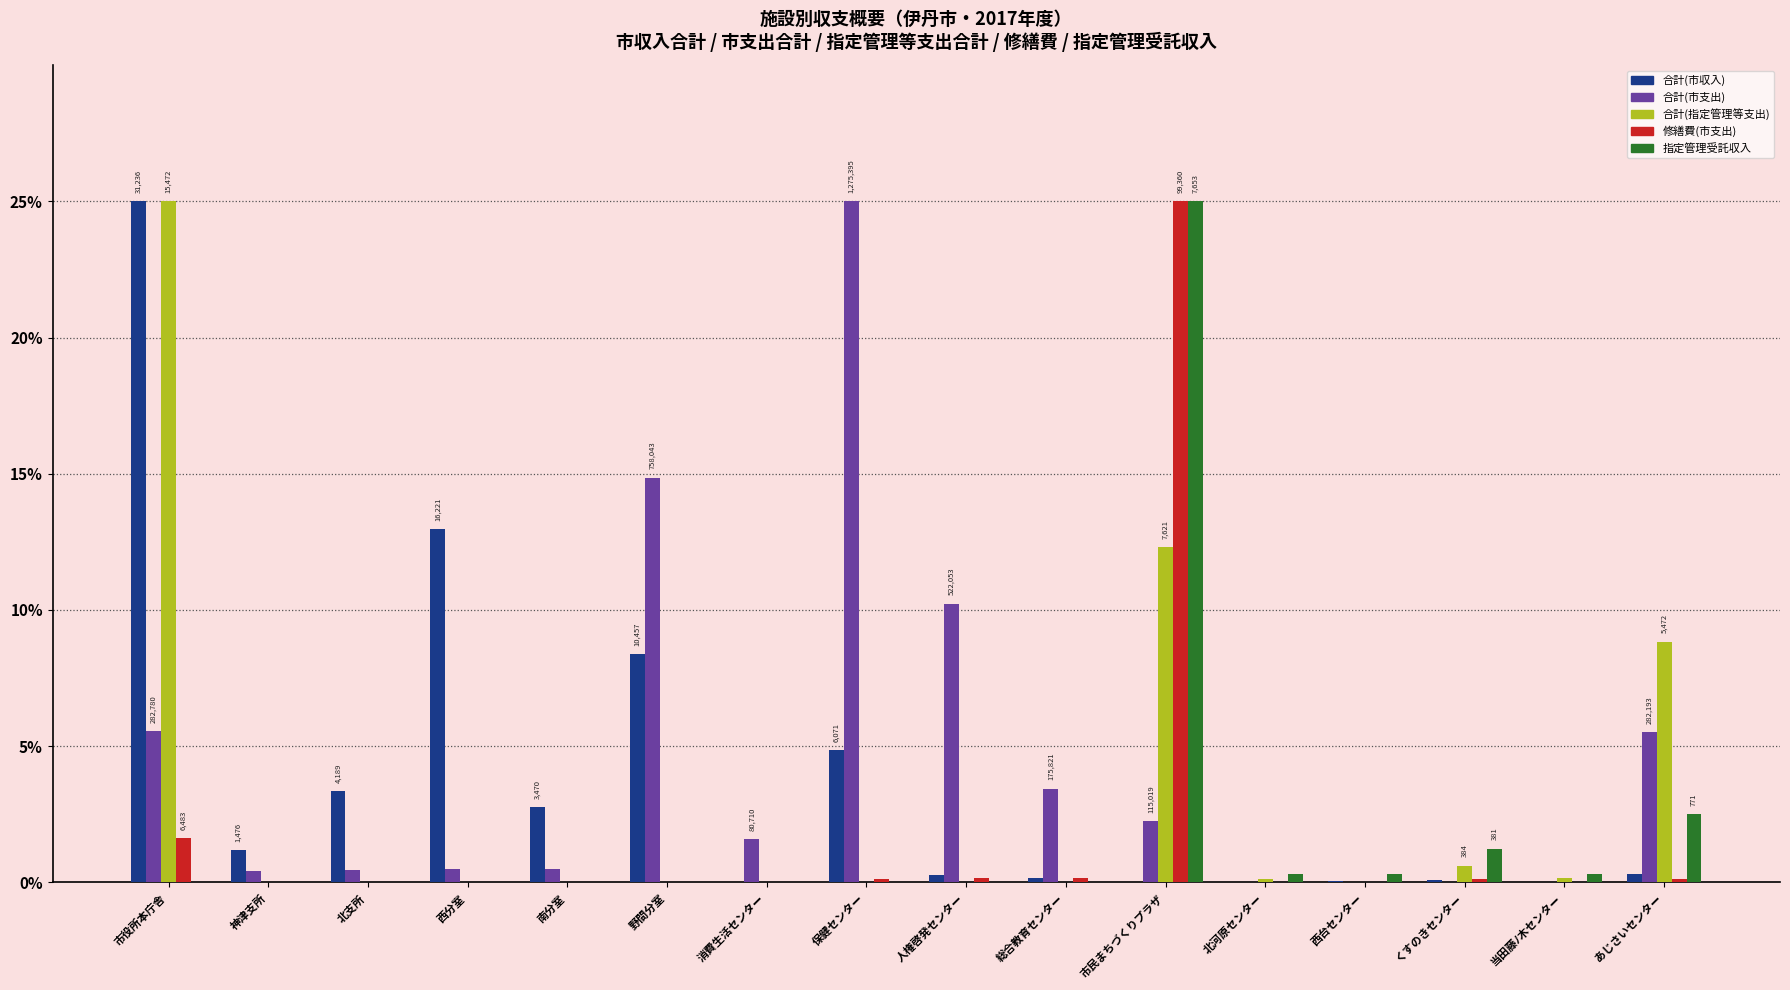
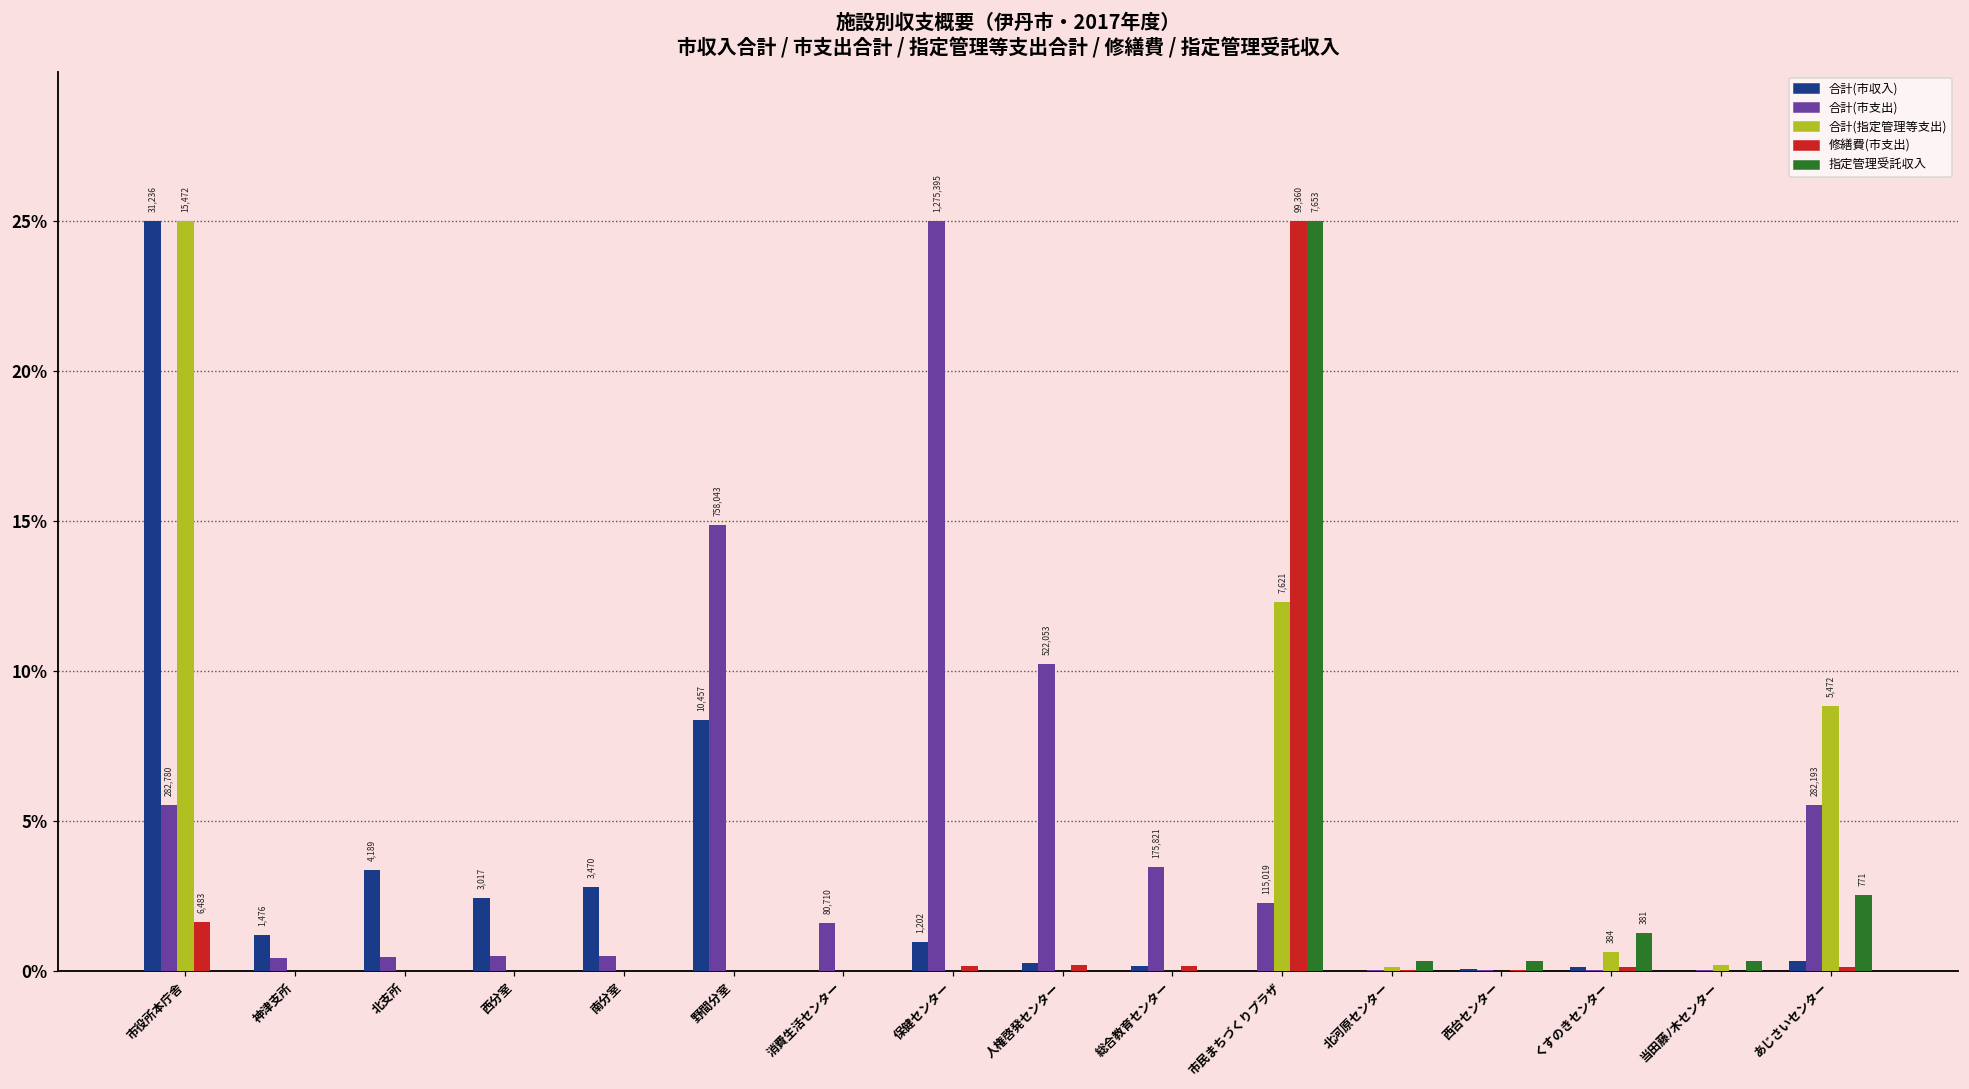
  {
    "合計(市収入)": {
-     "西分室": "16,221",
-     "保健センター": "6,071"
+     "西分室": "3,017",
+     "保健センター": "1,202"
    },
    "合計(市支出)": {
      "神津支所": "0.4%",
      "北支所": "0.5%",
      "西分室": "0.5%",
      "南分室": "0.5%"
    },
    "合計(指定管理等支出)": {
      "神津支所": "0.0%",
      "北支所": "0.0%",
      "西分室": "0.0%",
      "南分室": "0.0%",
      "野間分室": "0.0%",
      "消費生活センター": "0.0%",
      "保健センター": "0.0%",
      "人権啓発センター": "0.0%",
      "総合教育センター": "0.0%",
      "北河原センター": "0.1%",
      "西台センター": "0.0%",
      "当田藤ﾉ木センター": "0.2%"
    },
    "修繕費(市支出)": {
      "神津支所": "0.0%",
      "北支所": "0.0%",
      "南分室": "0.0%",
      "野間分室": "0.0%",
      "消費生活センター": "0.0%",
      "保健センター": "0.1%",
      "人権啓発センター": "0.2%",
      "総合教育センター": "0.2%",
      "くすのきセンター": "0.1%",
      "当田藤ﾉ木センター": "0.0%",
      "あじさいセンター": "0.1%"
    },
    "指定管理受託収入": {
      "市役所本庁舎": "0.0%",
      "神津支所": "0.0%",
      "北支所": "0.0%",
      "西分室": "0.0%",
      "南分室": "0.0%",
      "野間分室": "0.0%",
      "消費生活センター": "0.0%",
      "保健センター": "0.0%",
      "人権啓発センター": "0.0%",
      "総合教育センター": "0.0%",
      "北河原センター": "0.3%",
      "西台センター": "0.3%",
      "当田藤ﾉ木センター": "0.3%"
    }
  }
